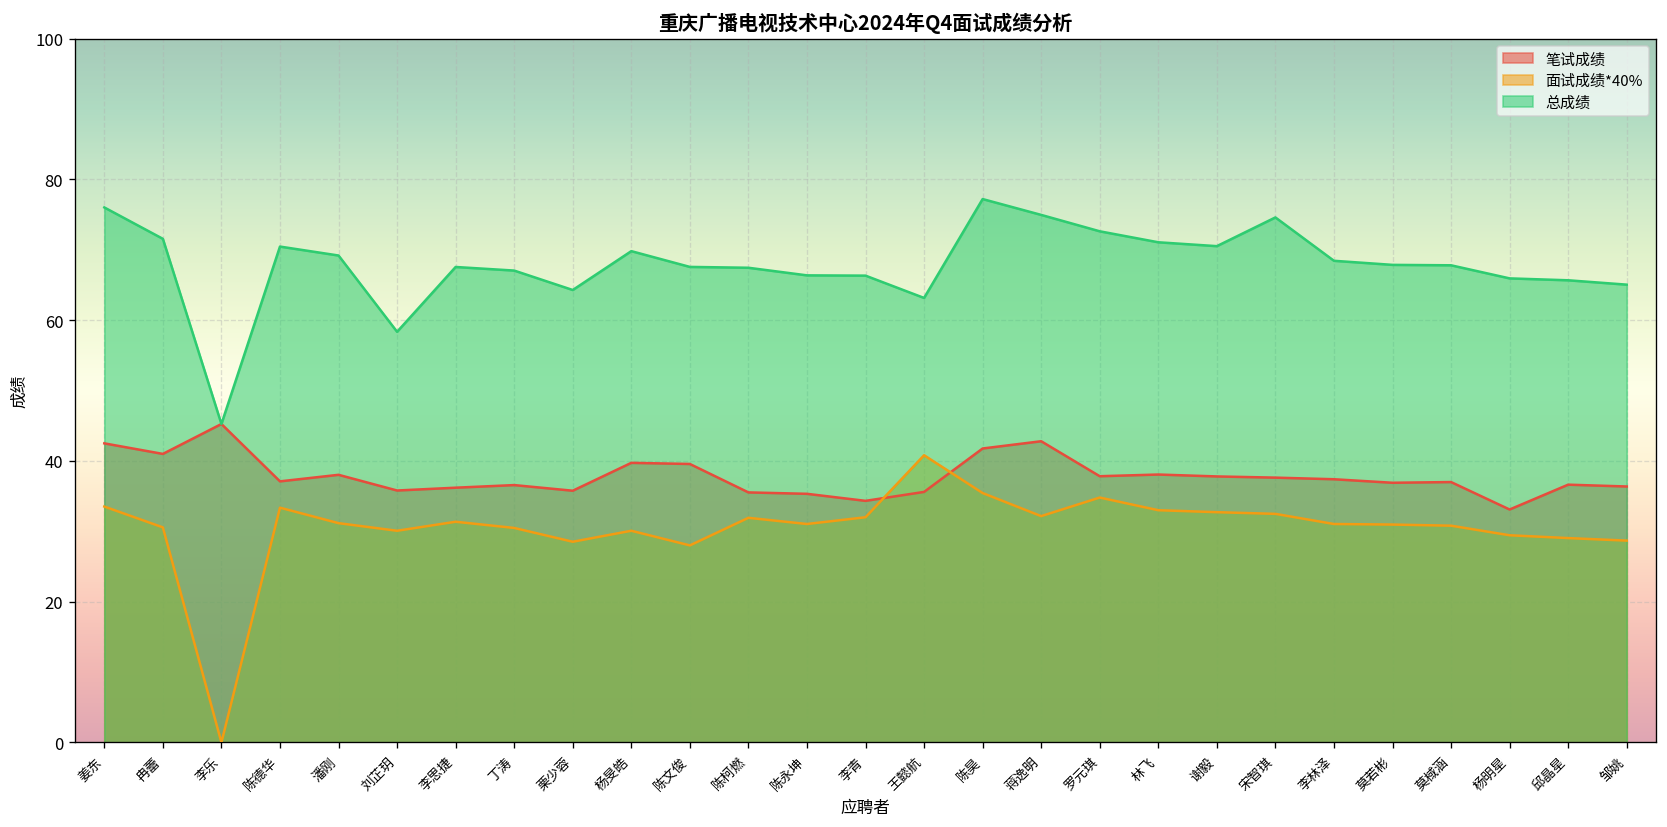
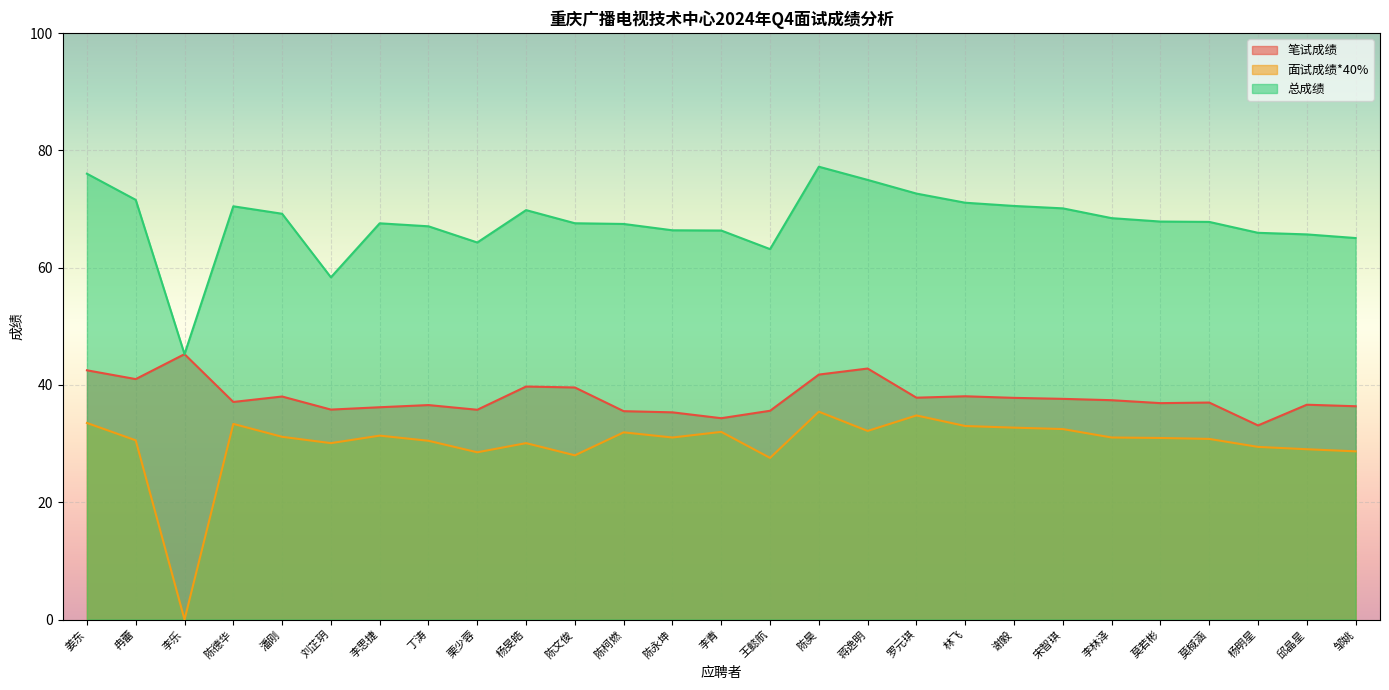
  {
    "笔试成绩": {
      "姜东": 43,
      "冉蕾": 41,
      "陈德华": 37,
      "潘刚": 38,
      "刘芷玥": 36,
      "李思捷": 36,
      "丁涛": 37,
      "栗少蓉": 36,
      "杨旻皓": 40,
      "陈文俊": 40,
      "陈柯燃": 36,
      "陈永坤": 35,
      "李青": 34,
      "王懿航": 36,
      "陈昊": 42,
      "蒋逸明": 43,
      "罗元琪": 38,
      "林飞": 38,
      "谢毅": 38,
      "宋智琪": 38,
      "李林泽": 37,
      "莫若彬": 37,
      "莫棫涵": 37,
      "杨明星": 33,
      "邱晶星": 37,
      "邹姚": 36
    },
    "面试成绩*40%": {
      "姜东": 34,
      "冉蕾": 31,
      "李乐": 0,
      "陈德华": 33,
      "潘刚": 31,
      "刘芷玥": 30,
      "李思捷": 31,
      "丁涛": 30,
      "栗少蓉": 29,
      "杨旻皓": 30,
      "陈文俊": 28,
      "陈柯燃": 32,
      "陈永坤": 31,
      "李青": 32,
-     "王懿航": 41,
+     "王懿航": 28,
      "陈昊": 35,
      "蒋逸明": 32,
      "罗元琪": 35,
      "林飞": 33,
      "谢毅": 33,
      "宋智琪": 32,
      "李林泽": 31,
      "莫若彬": 31,
      "莫棫涵": 31,
      "杨明星": 29,
      "邱晶星": 29,
      "邹姚": 29
    },
    "总成绩": {
      "姜东": 76,
      "冉蕾": 72,
      "陈德华": 70,
      "潘刚": 69,
      "刘芷玥": 58,
      "李思捷": 68,
      "丁涛": 67,
      "栗少蓉": 64,
      "杨旻皓": 70,
      "陈文俊": 68,
      "陈柯燃": 67,
      "陈永坤": 66,
      "李青": 66,
      "王懿航": 63,
      "陈昊": 77,
      "蒋逸明": 75,
      "罗元琪": 73,
      "林飞": 71,
      "谢毅": 71,
-     "宋智琪": 75,
+     "宋智琪": 70,
      "李林泽": 68,
      "莫若彬": 68,
      "莫棫涵": 68,
      "杨明星": 66,
      "邱晶星": 66,
      "邹姚": 65
    }
  }
